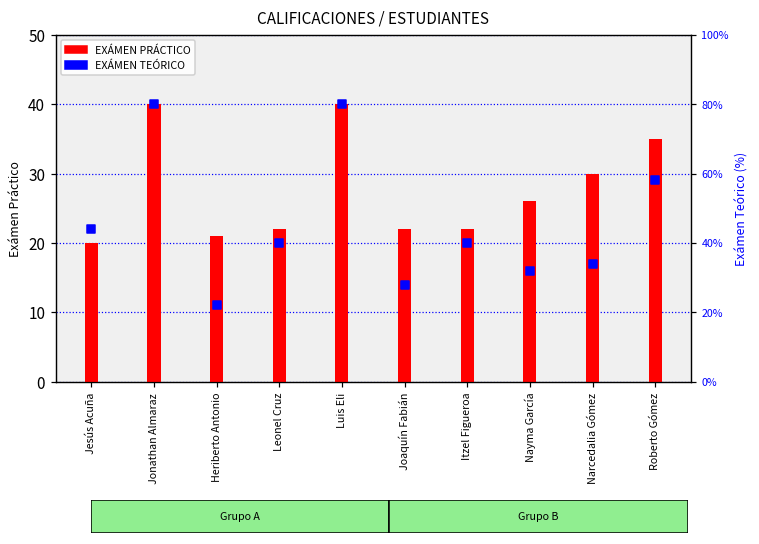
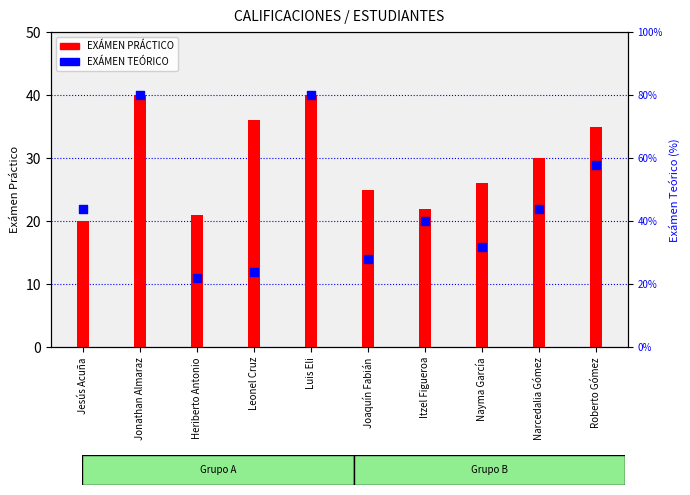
  {
    "EXÁMEN PRÁCTICO": {
      "Jesús Acuña": "20",
      "Jonathan Almaraz": "40",
      "Heriberto Antonio": "21",
-     "Leonel Cruz": "22",
+     "Leonel Cruz": "36",
      "Luis Eli": "40",
-     "Joaquín Fabián": "22",
+     "Joaquín Fabián": "25",
      "Itzel Figueroa": "22",
      "Nayma García": "26",
      "Narcedalia Gómez": "30",
      "Roberto Gómez": "35"
    },
    "EXÁMEN TEÓRICO": {
-     "Leonel Cruz": "40%",
-     "Narcedalia Gómez": "34%"
+     "Leonel Cruz": "24%",
+     "Narcedalia Gómez": "44%"
    }
  }
